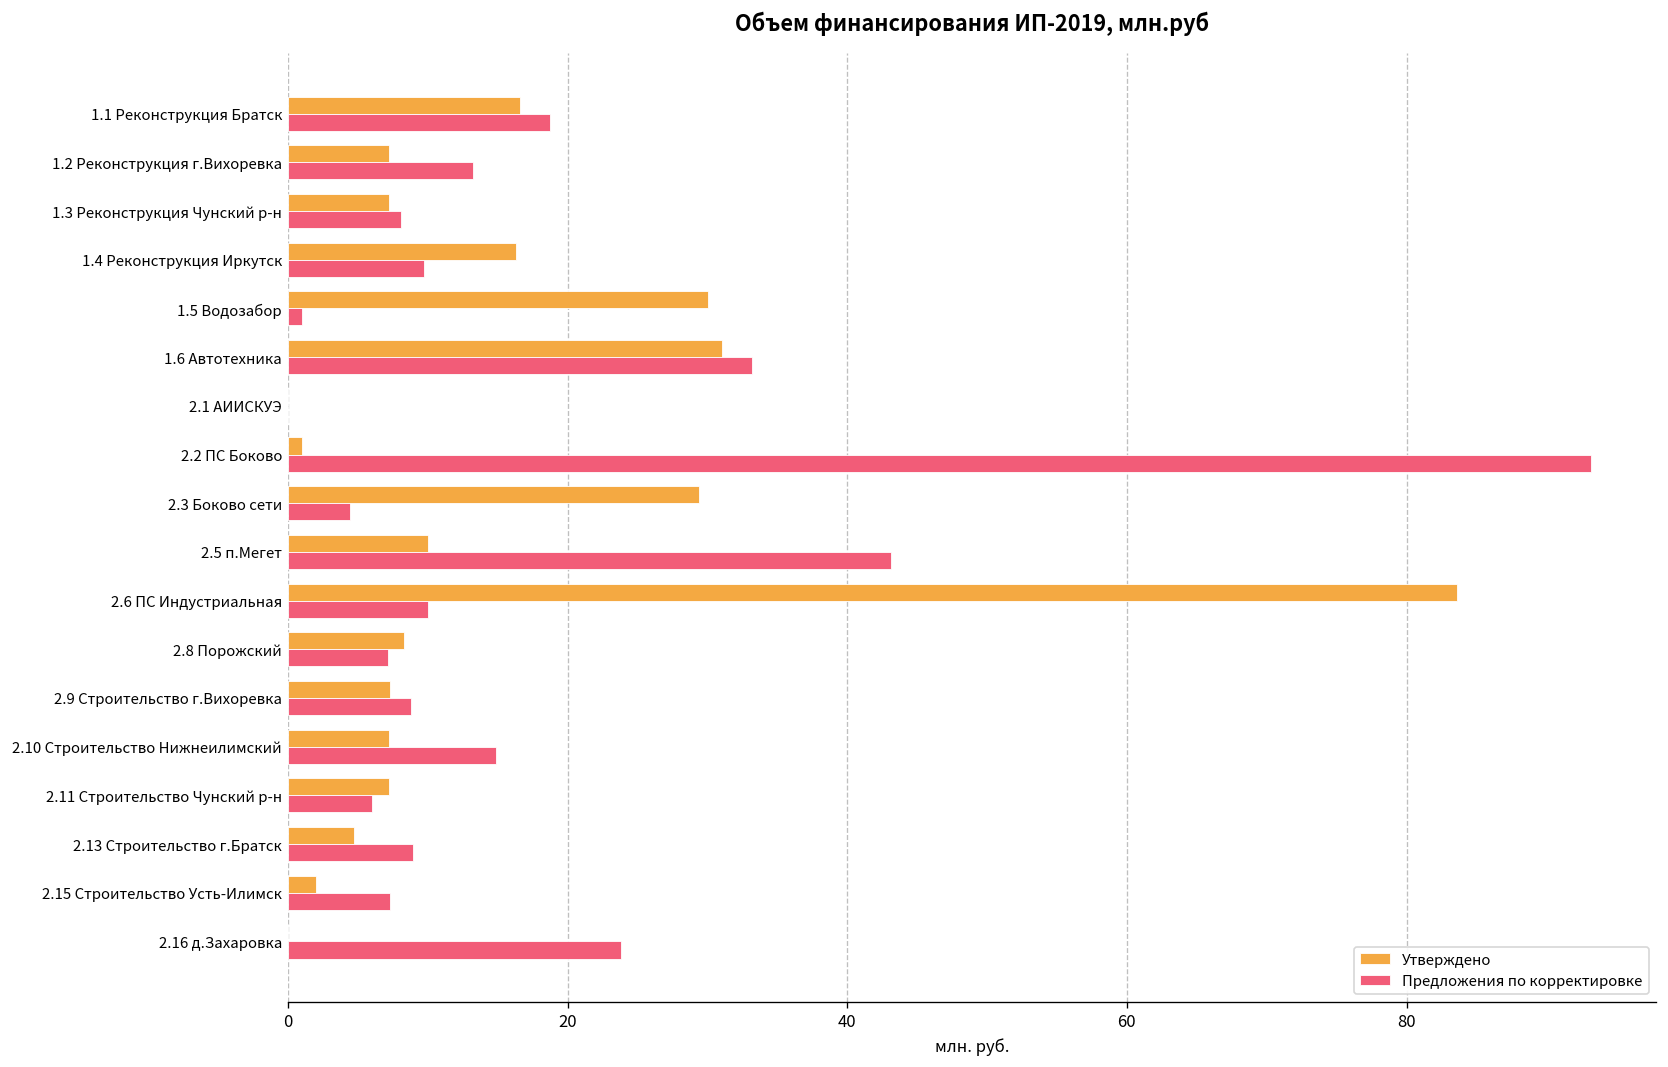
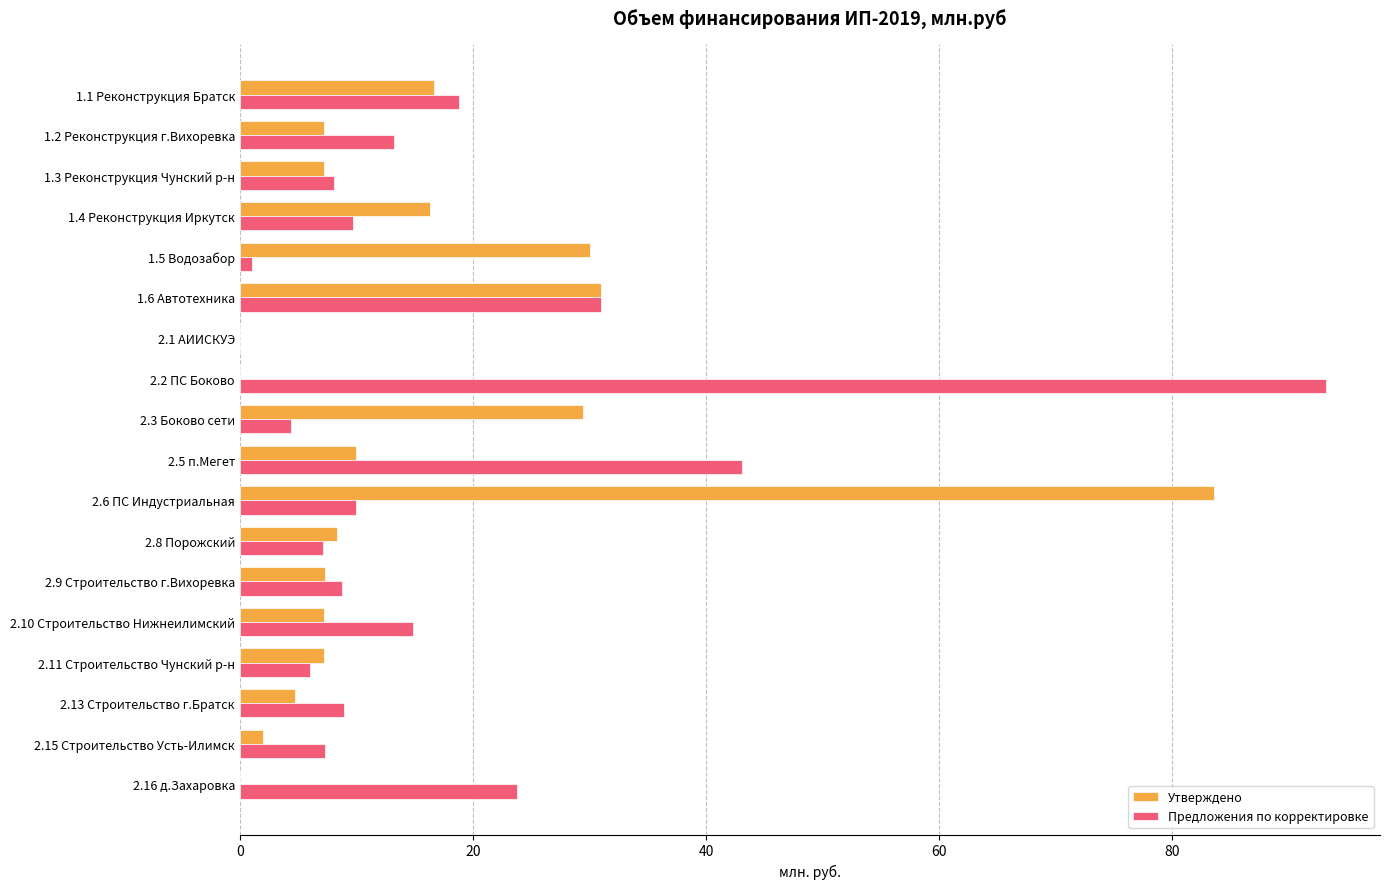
  {
    "Утверждено": {
      "1.1 Реконструкция Братск": 16.6,
      "1.2 Реконструкция г.Вихоревка": 7.3,
      "1.3 Реконструкция Чунский р-н": 7.2,
      "1.4 Реконструкция Иркутск": 16.3,
      "1.5 Водозабор": 30,
      "1.6 Автотехника": 31,
      "2.1 АИИСКУЭ": 0,
-     "2.2 ПС Боково": 1,
+     "2.2 ПС Боково": 0,
      "2.3 Боково сети": 29.4,
      "2.5 п.Мегет": 10,
      "2.6 ПС Индустриальная": 83.6,
      "2.8 Порожский": 8.3,
      "2.9 Строительство г.Вихоревка": 7.3,
      "2.10 Строительство Нижнеилимский": 7.3,
      "2.11 Строительство Чунский р-н": 7.2,
      "2.13 Строительство г.Братск": 4.7,
      "2.15 Строительство Усть-Илимск": 2,
      "2.16 д.Захаровка": 0
    },
    "Предложения по корректировке": {
      "1.1 Реконструкция Братск": 18.8,
      "1.2 Реконструкция г.Вихоревка": 13.3,
      "1.3 Реконструкция Чунский р-н": 8.1,
      "1.4 Реконструкция Иркутск": 9.7,
      "1.5 Водозабор": 1.0,
-     "1.6 Автотехника": 33.2,
+     "1.6 Автотехника": 31.0,
      "2.1 АИИСКУЭ": 0.0,
      "2.2 ПС Боково": 93.2,
      "2.3 Боково сети": 4.4,
      "2.5 п.Мегет": 43.1,
      "2.6 ПС Индустриальная": 10.0,
      "2.8 Порожский": 7.1,
      "2.9 Строительство г.Вихоревка": 8.8,
      "2.10 Строительство Нижнеилимский": 14.9,
      "2.11 Строительство Чунский р-н": 6.0,
      "2.13 Строительство г.Братск": 8.9,
      "2.15 Строительство Усть-Илимск": 7.3,
      "2.16 д.Захаровка": 23.8
    }
  }
